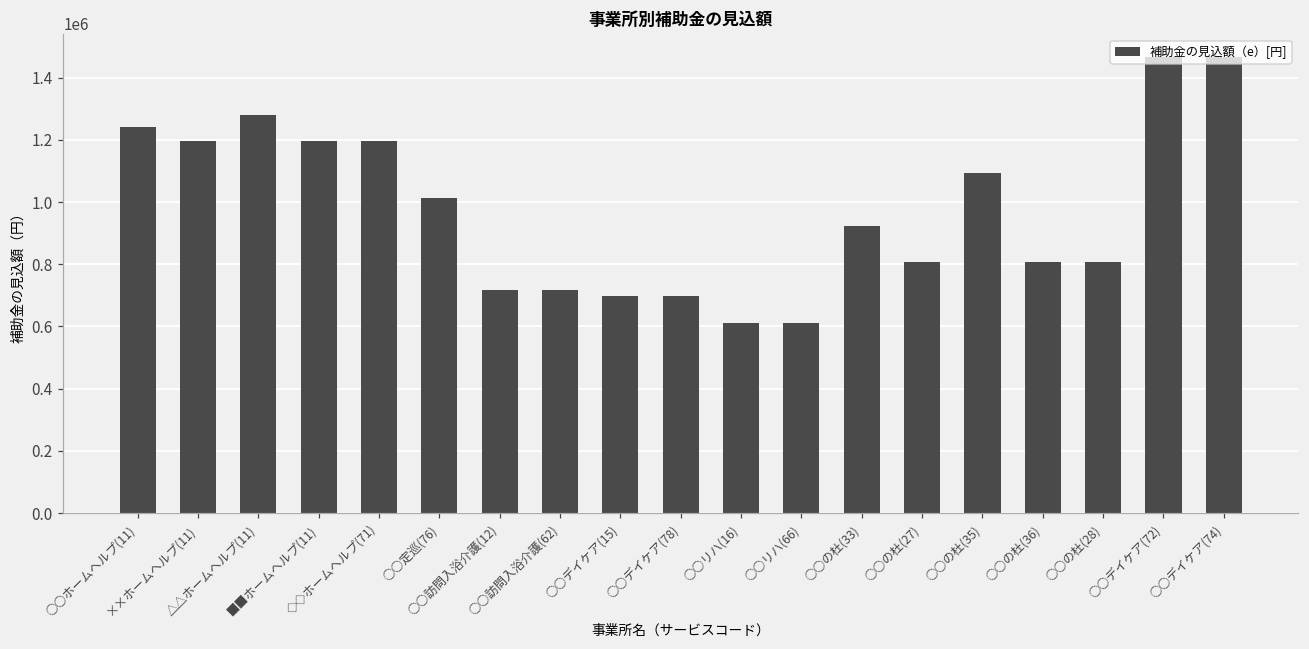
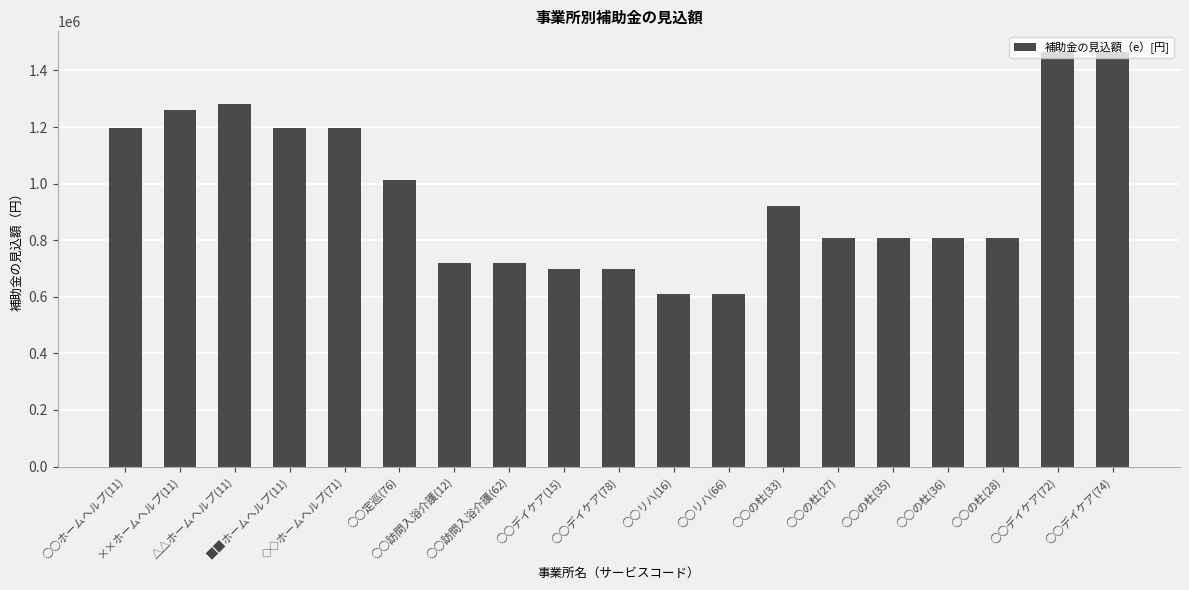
  {
-   "○○ホームヘルプ(11)": 1240000,
-   "××ホームヘルプ(11)": 1200000,
+   "○○ホームヘルプ(11)": 1200000,
+   "××ホームヘルプ(11)": 1260000,
    "△△ホームヘルプ(11)": 1280000,
    "■■ホームヘルプ(11)": 1200000,
    "◇◇ホームヘルプ(71)": 1200000,
    "○○定巡(76)": 1010000,
    "○○訪問入浴介護(12)": 720000,
    "○○訪問入浴介護(62)": 720000,
    "○○デイケア(15)": 700000,
    "○○デイケア(78)": 700000,
    "○○リハ(16)": 610000,
    "○○リハ(66)": 610000,
    "○○の杜(33)": 920000,
    "○○の杜(27)": 810000,
-   "○○の杜(35)": 1090000,
+   "○○の杜(35)": 810000,
    "○○の杜(36)": 810000,
    "○○の杜(28)": 810000
  }
